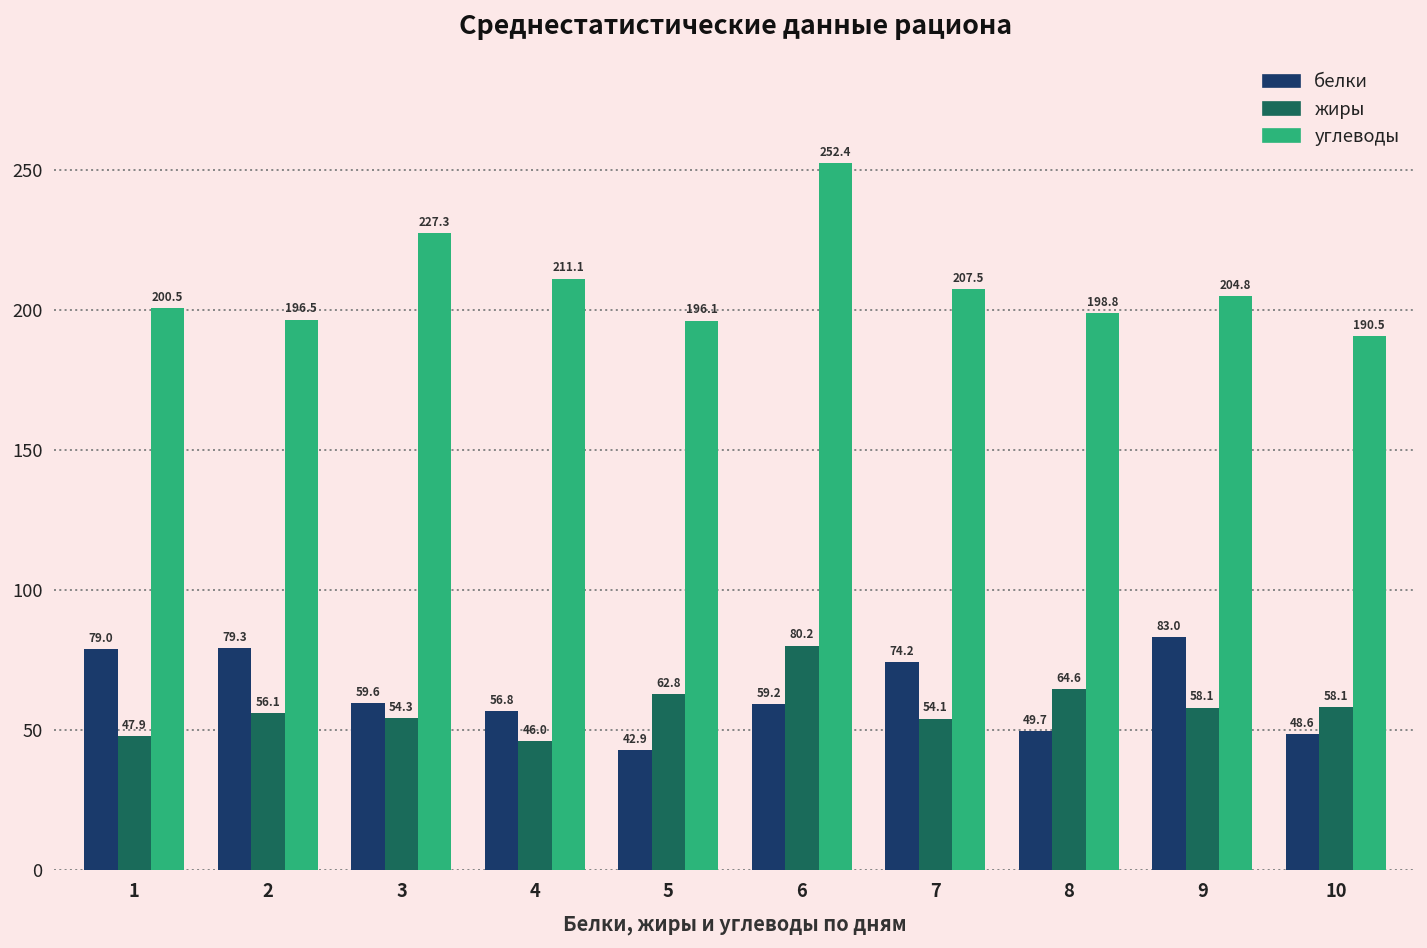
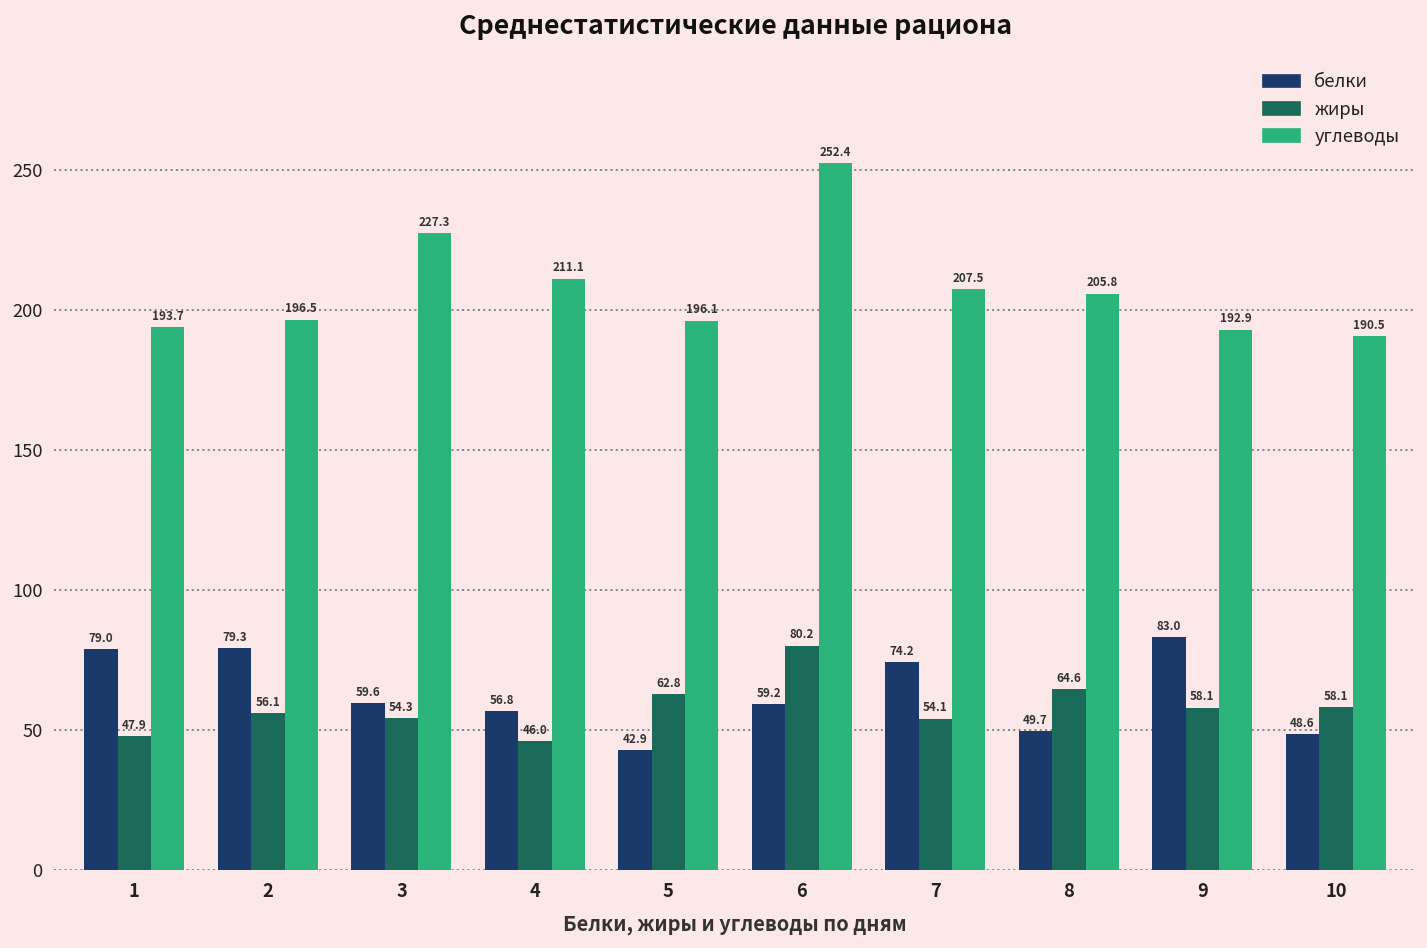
  {
    "углеводы": {
-     "1": 200.5,
+     "1": 193.7,
      "2": 196.5,
      "3": 227.3,
      "4": 211.1,
      "5": 196.1,
      "6": 252.4,
      "7": 207.5,
-     "8": 198.8,
-     "9": 204.8,
+     "8": 205.8,
+     "9": 192.9,
      "10": 190.5
    }
  }
